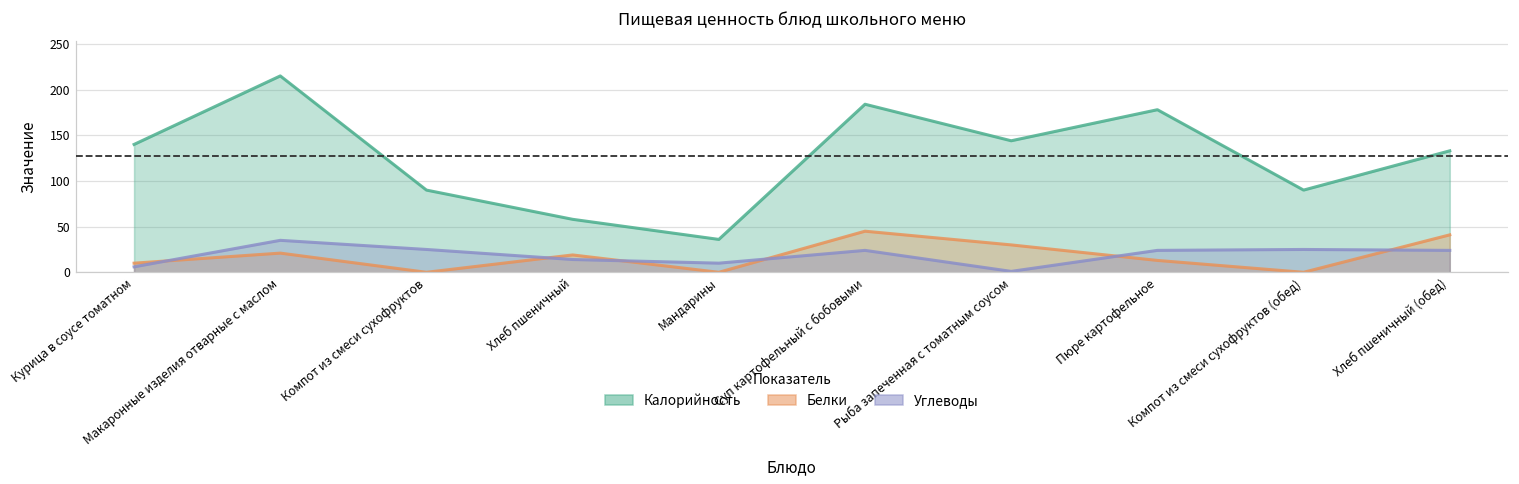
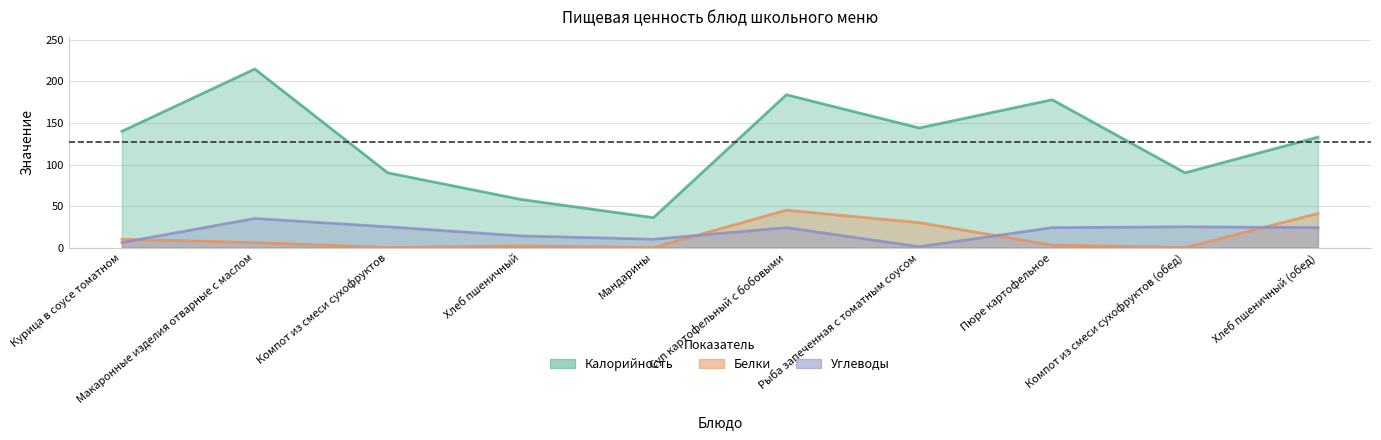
  {
    "Белки": {
      "Курица в соусе томатном": 10,
-     "Макаронные изделия отварные с маслом": 20,
+     "Макаронные изделия отварные с маслом": 10,
      "Компот из смеси сухофруктов": 0,
-     "Хлеб пшеничный": 20,
+     "Хлеб пшеничный": 0,
      "Мандарины": 0,
      "Суп картофельный с бобовыми": 50,
      "Рыба запеченная с томатным соусом": 30,
-     "Пюре картофельное": 10,
+     "Пюре картофельное": 0,
      "Компот из смеси сухофруктов (обед)": 0,
      "Хлеб пшеничный (обед)": 40
    }
  }
